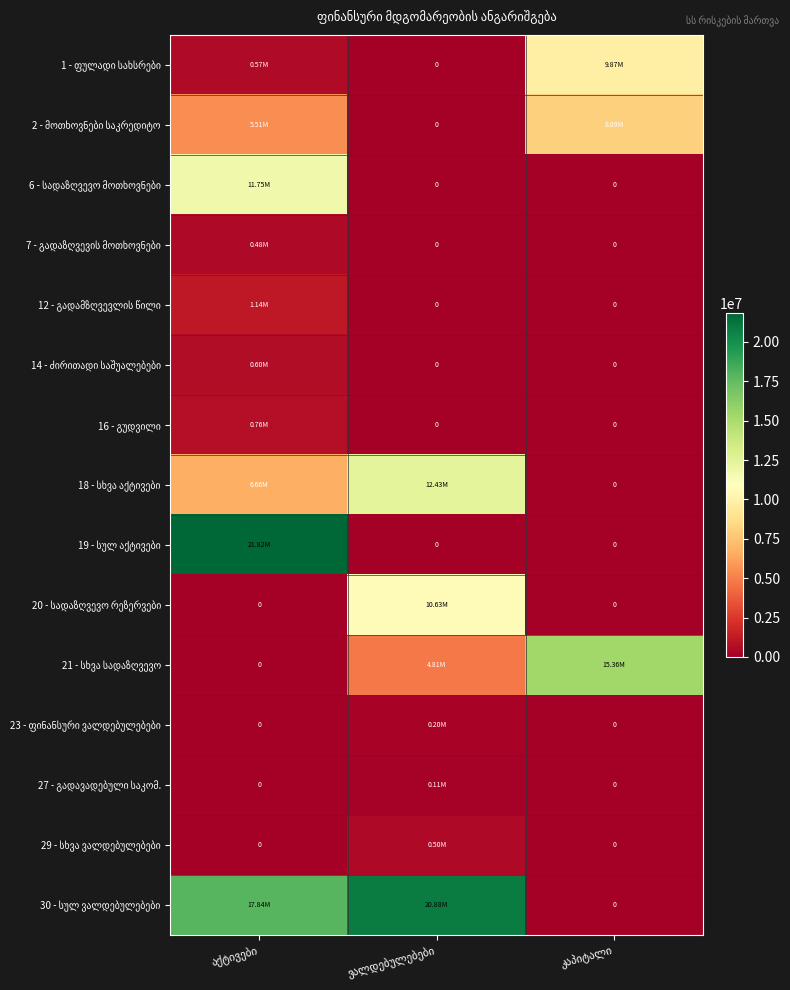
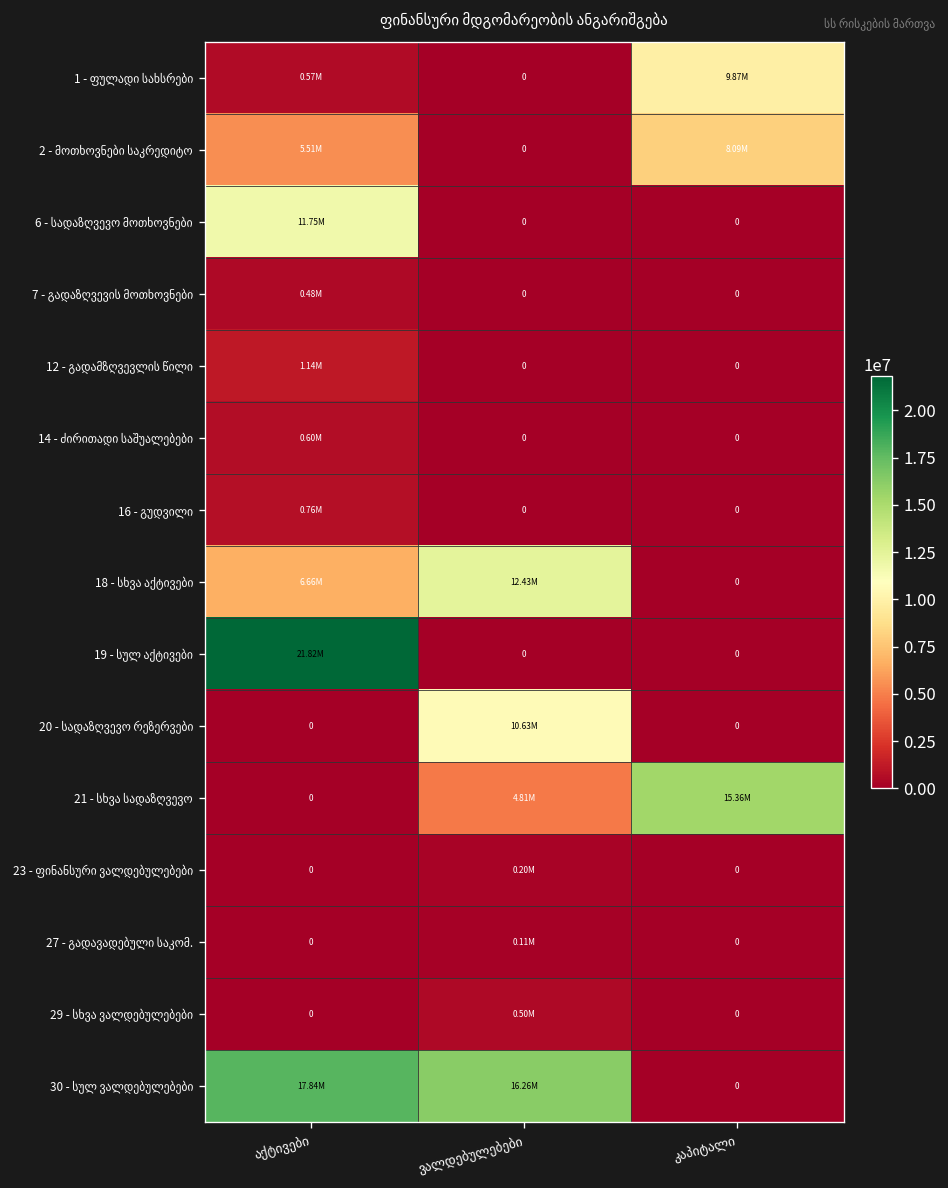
  {
    "1 - ფულადი სახსრები": {
      "აქტივები": "0.57M",
      "ვალდებულებები": "0",
      "კაპიტალი": "9.87M"
    },
    "2 - მოთხოვნები საკრედიტო": {
      "აქტივები": "5.51M",
      "ვალდებულებები": "0",
      "კაპიტალი": "8.09M"
    },
    "6 - სადაზღვევო მოთხოვნები": {
      "აქტივები": "11.75M",
      "ვალდებულებები": "0",
      "კაპიტალი": "0"
    },
    "7 - გადაზღვევის მოთხოვნები": {
      "აქტივები": "0.48M",
      "ვალდებულებები": "0",
      "კაპიტალი": "0"
    },
    "12 - გადამზღვევლის წილი": {
      "აქტივები": "1.14M",
      "ვალდებულებები": "0",
      "კაპიტალი": "0"
    },
    "14 - ძირითადი საშუალებები": {
      "აქტივები": "0.60M",
      "ვალდებულებები": "0",
      "კაპიტალი": "0"
    },
    "16 - გუდვილი": {
      "აქტივები": "0.76M",
      "ვალდებულებები": "0",
      "კაპიტალი": "0"
    },
    "18 - სხვა აქტივები": {
      "აქტივები": "6.66M",
      "ვალდებულებები": "12.43M",
      "კაპიტალი": "0"
    },
    "19 - სულ აქტივები": {
      "აქტივები": "21.82M",
      "ვალდებულებები": "0",
      "კაპიტალი": "0"
    },
    "20 - სადაზღვევო რეზერვები": {
      "აქტივები": "0",
      "ვალდებულებები": "10.63M",
      "კაპიტალი": "0"
    },
    "21 - სხვა სადაზღვევო": {
      "აქტივები": "0",
      "ვალდებულებები": "4.81M",
      "კაპიტალი": "15.36M"
    },
    "23 - ფინანსური ვალდებულებები": {
      "აქტივები": "0",
      "ვალდებულებები": "0.20M",
      "კაპიტალი": "0"
    },
    "27 - გადავადებული საკომ.": {
      "აქტივები": "0",
      "ვალდებულებები": "0.11M",
      "კაპიტალი": "0"
    },
    "29 - სხვა ვალდებულებები": {
      "აქტივები": "0",
      "ვალდებულებები": "0.50M",
      "კაპიტალი": "0"
    },
    "30 - სულ ვალდებულებები": {
      "აქტივები": "17.84M",
-     "ვალდებულებები": "20.88M",
+     "ვალდებულებები": "16.26M",
      "კაპიტალი": "0"
    }
  }
